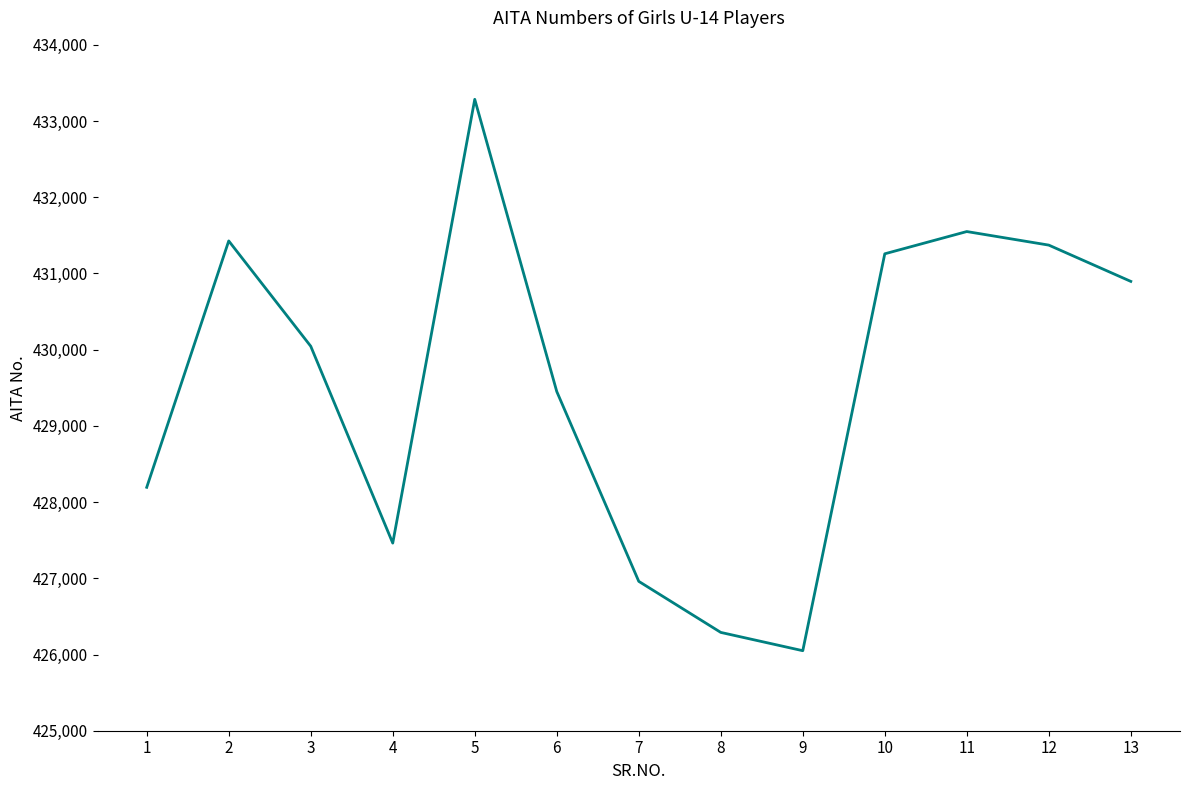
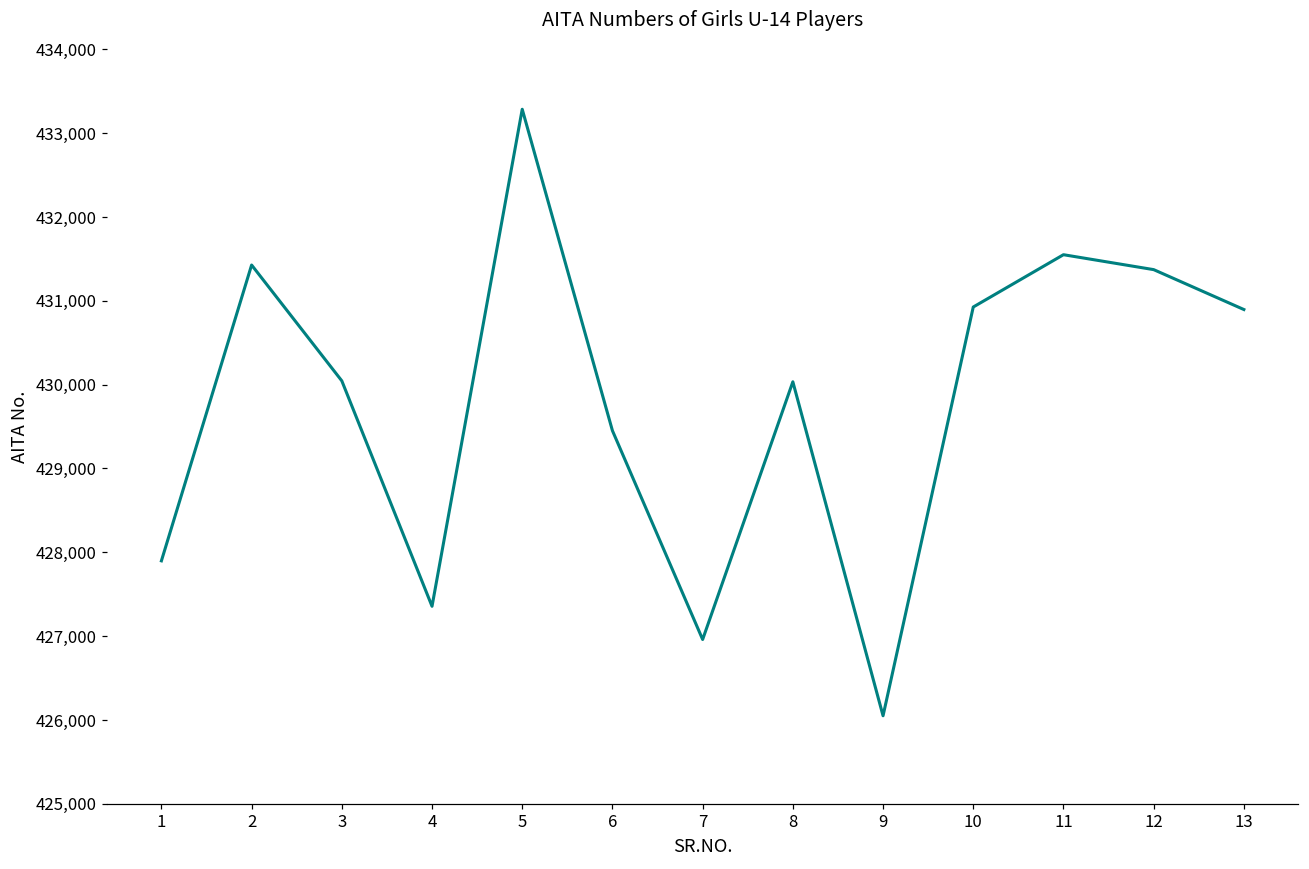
  {
-   "1": "428,200",
+   "1": "427,900",
    "2": "431,400",
    "3": "430,000",
-   "4": "427,500",
+   "4": "427,400",
    "5": "433,300",
    "6": "429,500",
    "7": "427,000",
-   "8": "426,300",
+   "8": "430,000",
    "9": "426,100",
-   "10": "431,300",
+   "10": "430,900",
    "11": "431,600",
    "12": "431,400",
    "13": "430,900"
  }
